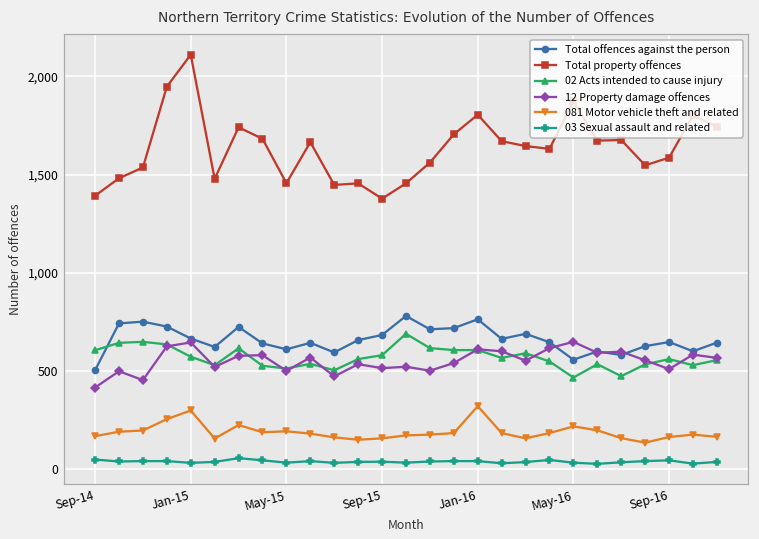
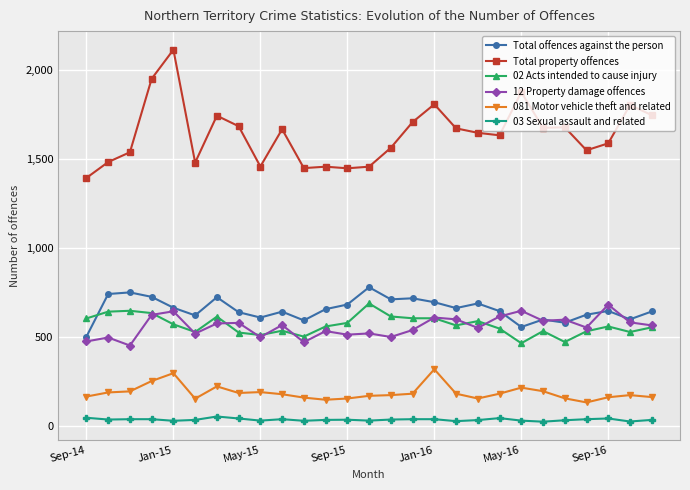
  {
    "Total offences against the person": {
      "Sep-14": "500",
      "Jan-15": "660",
      "May-15": "610",
      "Sep-15": "680",
-     "Jan-16": "760",
+     "Jan-16": "700",
      "May-16": "560",
      "Sep-16": "650"
    },
    "Total property offences": {
      "Sep-14": "1,390",
      "Jan-15": "2,110",
      "May-15": "1,460",
-     "Sep-15": "1,380",
+     "Sep-15": "1,450",
      "Jan-16": "1,810",
      "Sep-16": "1,590"
    },
    "12 Property damage offences": {
-     "Sep-14": "410",
+     "Sep-14": "480",
      "Jan-15": "640",
      "Sep-15": "510",
      "May-16": "650",
-     "Sep-16": "510"
+     "Sep-16": "680"
    },
    "081 Motor vehicle theft and related": {
      "Sep-14": "170",
      "Jan-15": "300",
      "May-15": "190",
      "Sep-15": "160",
      "Jan-16": "320",
      "May-16": "220",
      "Sep-16": "160"
    }
  }
